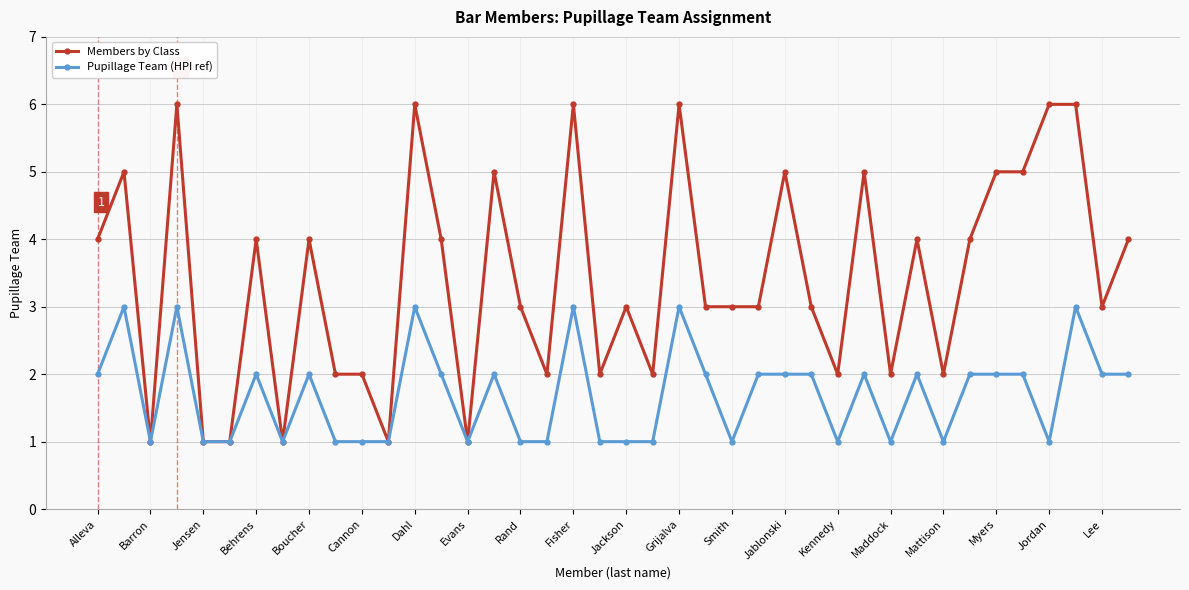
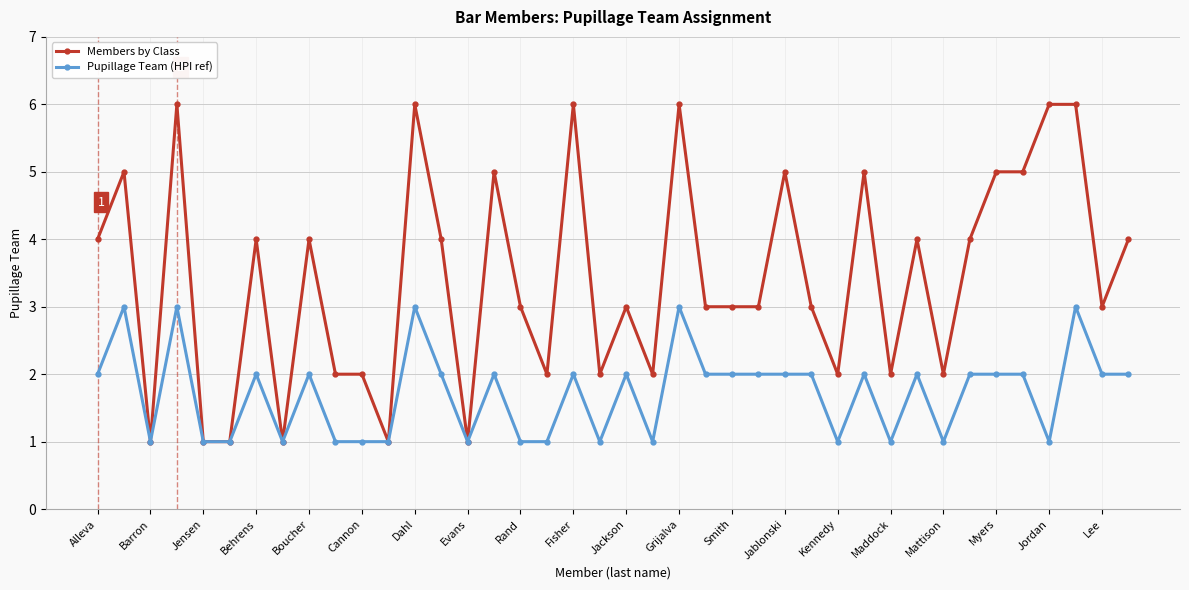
  {
    "Members by Class": {
      "Alleva": 4,
      "Behrens": 4,
      "Boucher": 4,
      "Cannon": 2,
      "Dahl": 6,
      "Rand": 3,
      "Fisher": 6,
      "Jackson": 3,
      "Grijalva": 6,
      "Smith": 3,
      "Jablonski": 5,
      "Kennedy": 2,
      "Maddock": 2,
      "Mattison": 2,
      "Myers": 5,
      "Jordan": 6,
      "Lee": 3
    },
    "Pupillage Team (HPI ref)": {
      "Alleva": 2,
      "Behrens": 2,
      "Boucher": 2,
      "Cannon": 1,
      "Dahl": 3,
      "Rand": 1,
-     "Fisher": 3,
-     "Jackson": 1,
+     "Fisher": 2,
+     "Jackson": 2,
      "Grijalva": 3,
-     "Smith": 1,
+     "Smith": 2,
      "Jablonski": 2,
      "Kennedy": 1,
      "Maddock": 1,
      "Mattison": 1,
      "Myers": 2,
      "Jordan": 1,
      "Lee": 2
    }
  }
